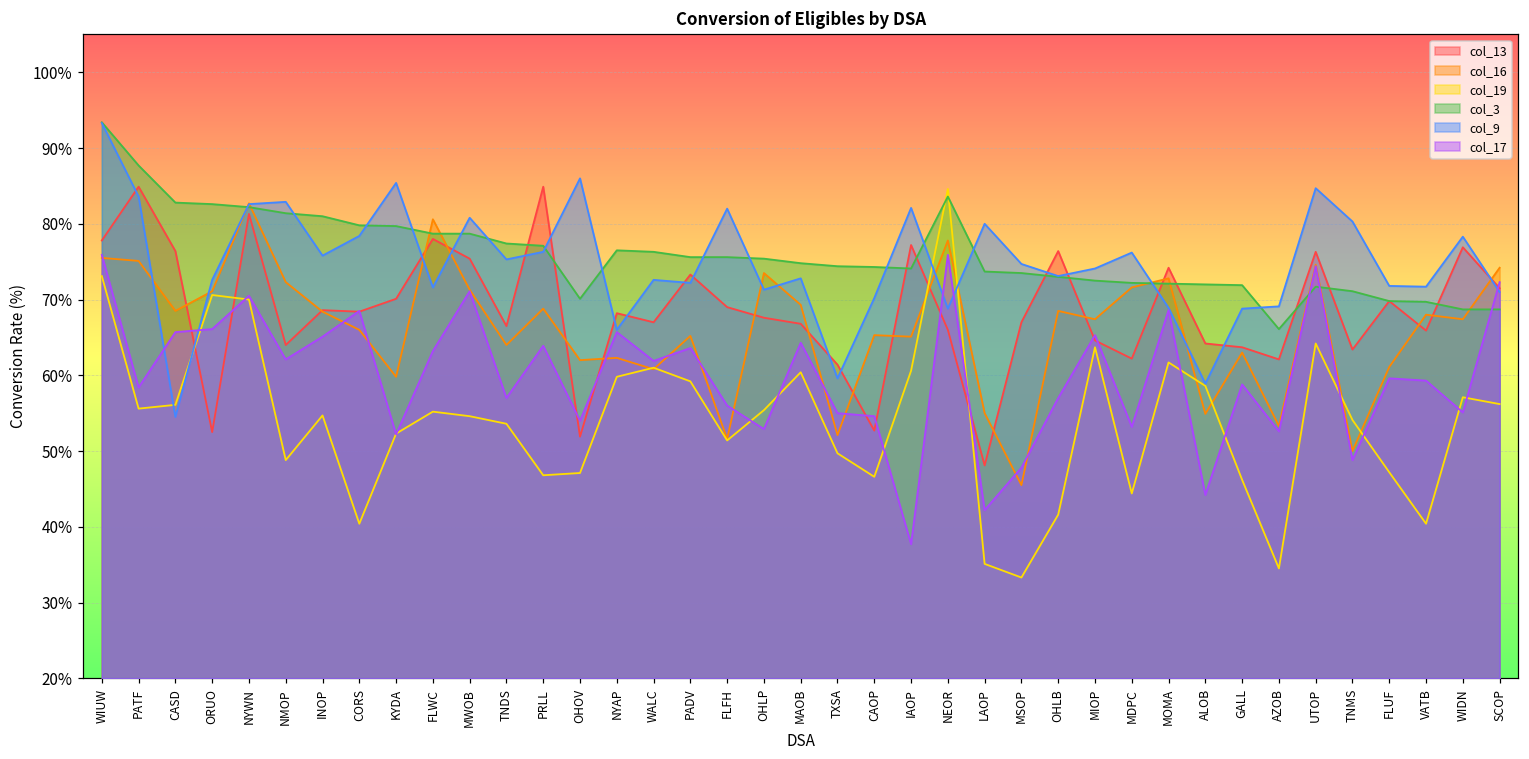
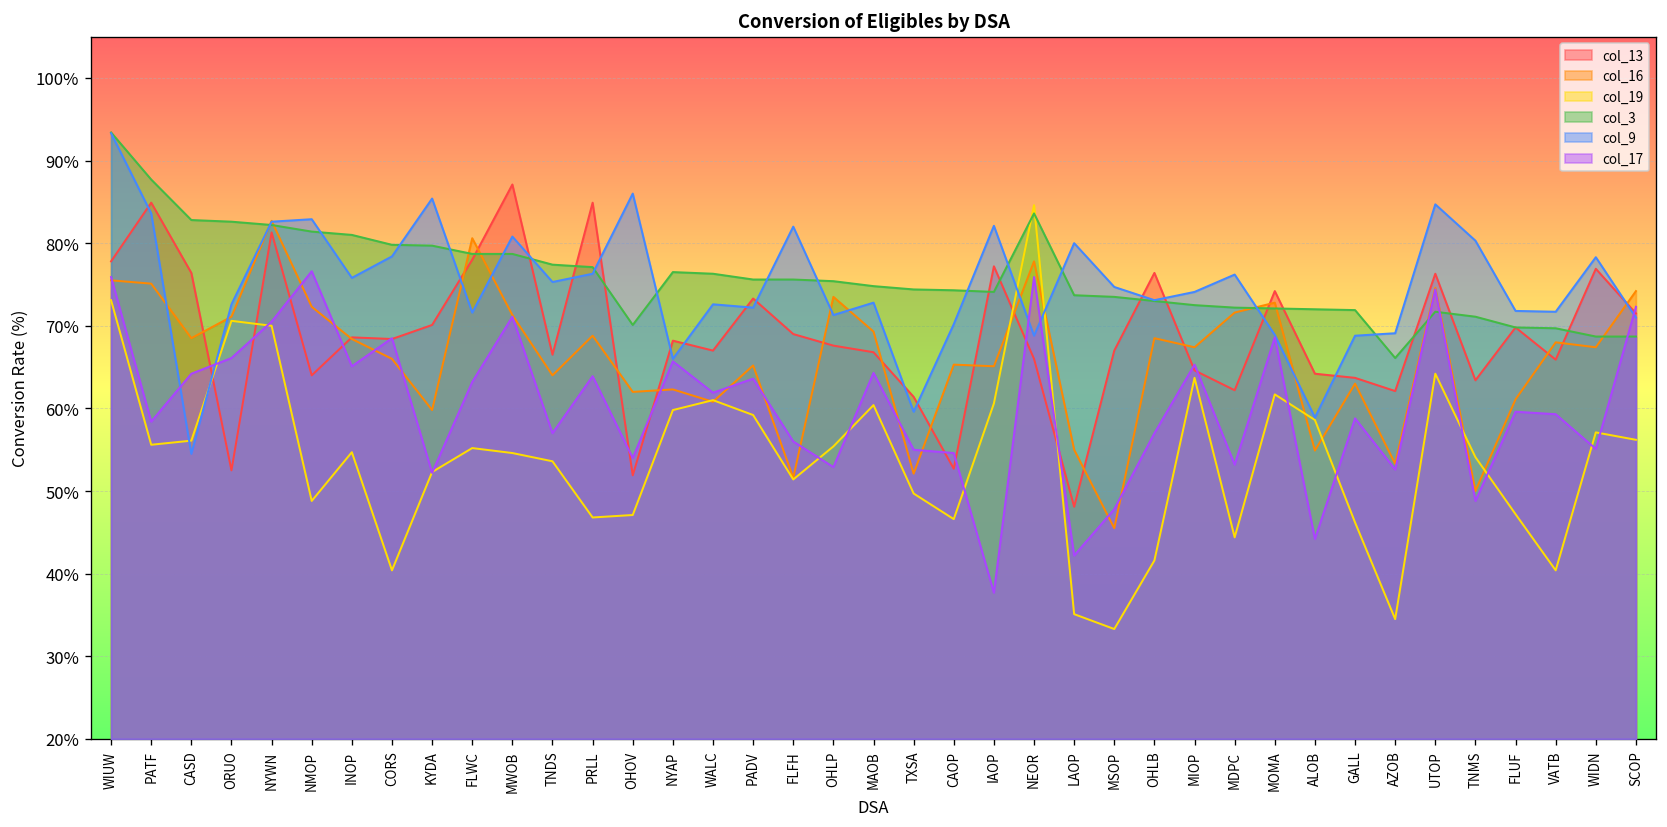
  {
    "col_13": {
      "WIUW": "78%",
      "PATF": "85%",
      "CASD": "76%",
      "ORUO": "53%",
      "NYWN": "81%",
      "NMOP": "64%",
      "KYDA": "70%",
      "FLWC": "78%",
-     "MWOB": "75%",
+     "MWOB": "87%",
      "TNDS": "67%",
      "PRLL": "85%",
      "OHOV": "52%",
      "NYAP": "68%",
      "WALC": "67%",
      "PADV": "73%",
      "FLFH": "69%",
      "OHLP": "68%",
      "MAOB": "67%",
      "TXSA": "61%",
      "CAOP": "53%",
      "IAOP": "77%",
      "NEOR": "66%",
      "LAOP": "48%",
      "MSOP": "67%",
      "OHLB": "76%",
      "MIOP": "65%",
      "MDPC": "62%",
      "MOMA": "74%",
      "ALOB": "64%",
      "GALL": "64%",
      "AZOB": "62%",
      "UTOP": "76%",
      "TNMS": "63%",
      "VATB": "66%",
      "WIDN": "77%",
      "SCOP": "72%"
    },
    "col_3": {
      "PATF": "88%",
      "CASD": "83%",
      "ORUO": "83%",
      "NYWN": "82%",
      "NMOP": "81%",
      "INOP": "81%",
      "CORS": "80%",
      "KYDA": "80%",
      "FLWC": "79%",
      "MWOB": "79%",
      "TNDS": "77%",
      "PRLL": "77%",
      "OHOV": "70%",
      "NYAP": "77%",
      "WALC": "76%",
      "PADV": "76%",
      "FLFH": "76%",
      "OHLP": "75%",
      "MAOB": "75%",
      "TXSA": "74%",
      "CAOP": "74%",
      "IAOP": "74%",
      "NEOR": "84%",
      "LAOP": "74%",
      "MSOP": "74%",
      "MIOP": "73%",
      "MDPC": "72%",
      "MOMA": "72%",
      "ALOB": "72%",
      "GALL": "72%",
      "AZOB": "66%",
      "UTOP": "72%",
      "TNMS": "71%",
      "VATB": "70%",
      "WIDN": "69%",
      "SCOP": "69%"
    },
    "col_9": {
      "PATF": "84%",
      "CASD": "55%",
      "ORUO": "73%",
      "NMOP": "83%",
      "INOP": "76%",
      "CORS": "78%",
      "KYDA": "85%",
      "FLWC": "72%",
      "MWOB": "81%",
      "TNDS": "75%",
      "PRLL": "76%",
      "OHOV": "86%",
      "WALC": "73%",
      "PADV": "72%",
      "FLFH": "82%",
      "OHLP": "71%",
      "MAOB": "73%",
      "TXSA": "60%",
      "CAOP": "70%",
      "IAOP": "82%",
      "NEOR": "69%",
      "LAOP": "80%",
      "MSOP": "75%",
      "MIOP": "74%",
      "MDPC": "76%",
      "GALL": "69%",
      "AZOB": "69%",
      "UTOP": "85%",
      "TNMS": "80%",
      "FLUF": "72%",
      "VATB": "72%",
      "WIDN": "78%",
      "SCOP": "71%"
    },
    "col_17": {
      "WIUW": "76%",
      "PATF": "58%",
-     "CASD": "66%",
+     "CASD": "64%",
      "ORUO": "66%",
      "NYWN": "71%",
-     "NMOP": "62%",
+     "NMOP": "77%",
      "INOP": "65%",
      "FLWC": "63%",
      "TNDS": "57%",
      "PRLL": "64%",
      "OHOV": "54%",
      "WALC": "62%",
      "PADV": "64%",
      "FLFH": "56%",
      "OHLP": "53%",
      "MAOB": "64%",
      "TXSA": "55%",
      "CAOP": "55%",
      "IAOP": "38%",
      "NEOR": "76%",
      "LAOP": "42%",
      "MSOP": "48%",
      "OHLB": "57%",
      "MIOP": "65%",
      "MDPC": "53%",
      "ALOB": "44%",
      "GALL": "59%",
      "AZOB": "53%",
      "TNMS": "49%",
      "FLUF": "60%",
      "VATB": "59%",
      "WIDN": "55%",
      "SCOP": "72%"
    }
  }
